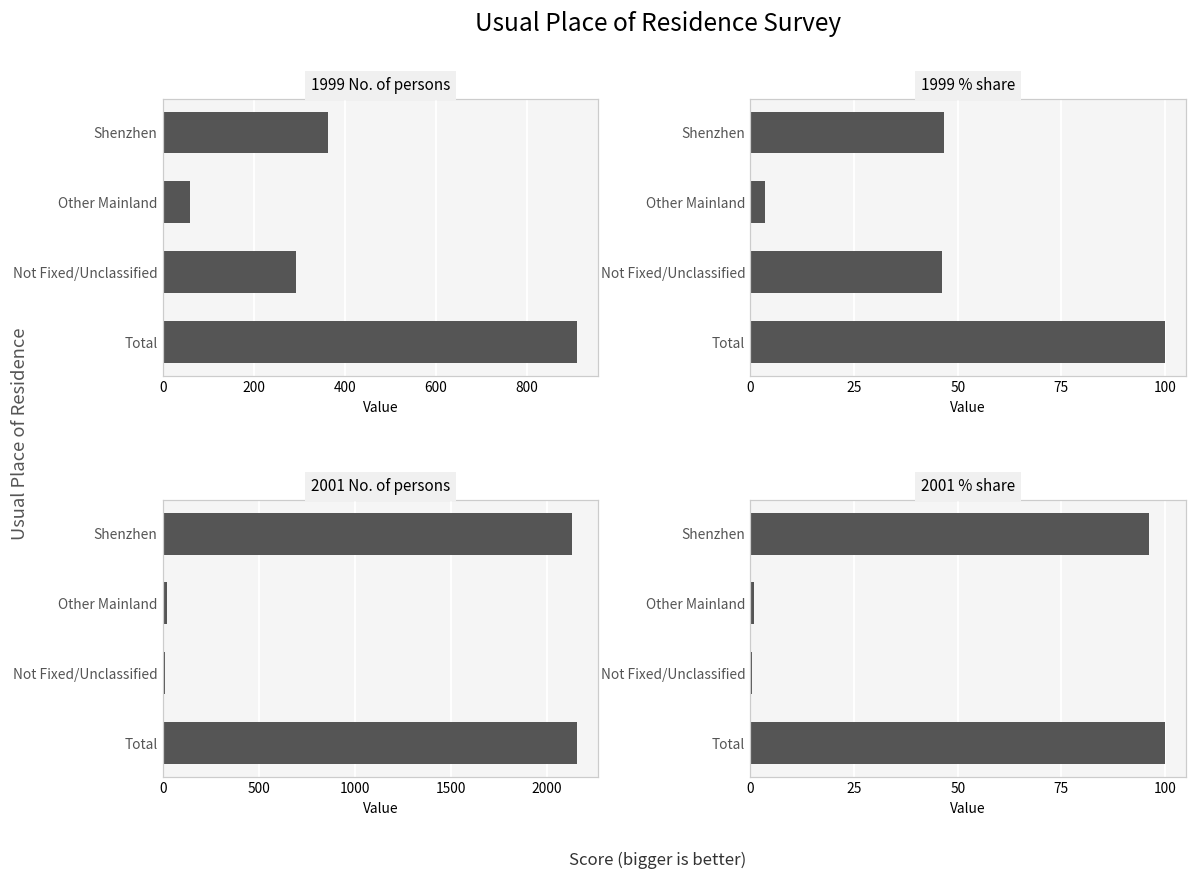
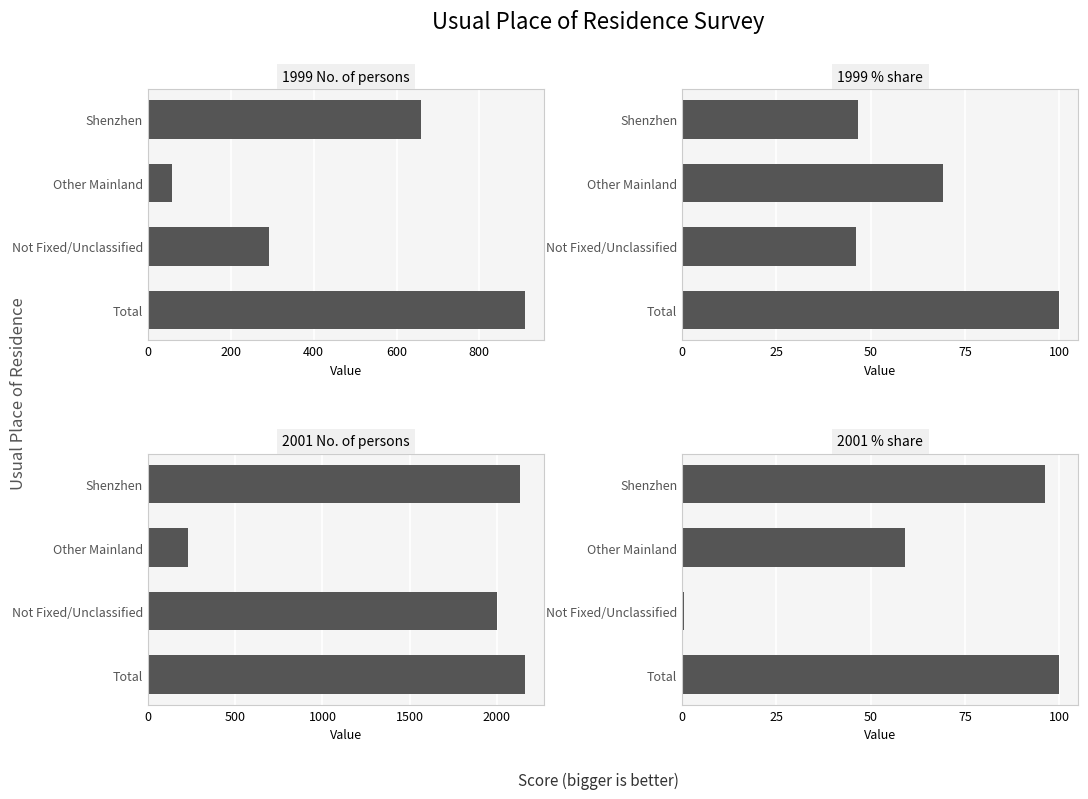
  {
    "1999 No. of persons": {
-     "Shenzhen": 360,
+     "Shenzhen": 660,
      "Other Mainland": 60,
      "Not Fixed/Unclassified": 290,
      "Total": 910
    },
    "1999 % share": {
      "Shenzhen": 47,
-     "Other Mainland": 3,
+     "Other Mainland": 69,
      "Not Fixed/Unclassified": 46,
      "Total": 100
    },
    "2001 No. of persons": {
      "Shenzhen": 2130,
-     "Other Mainland": 20,
-     "Not Fixed/Unclassified": 10,
+     "Other Mainland": 230,
+     "Not Fixed/Unclassified": 2000,
      "Total": 2160
    },
    "2001 % share": {
      "Shenzhen": 96,
-     "Other Mainland": 1,
+     "Other Mainland": 59,
      "Total": 100
    }
  }
